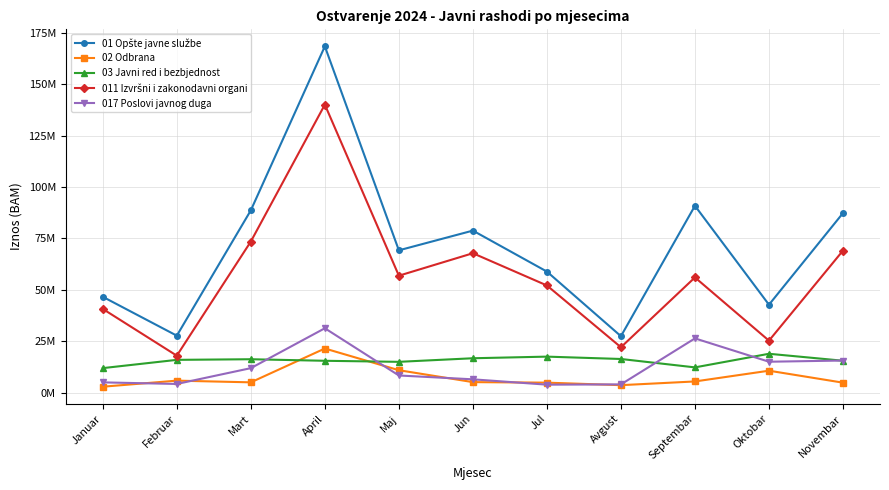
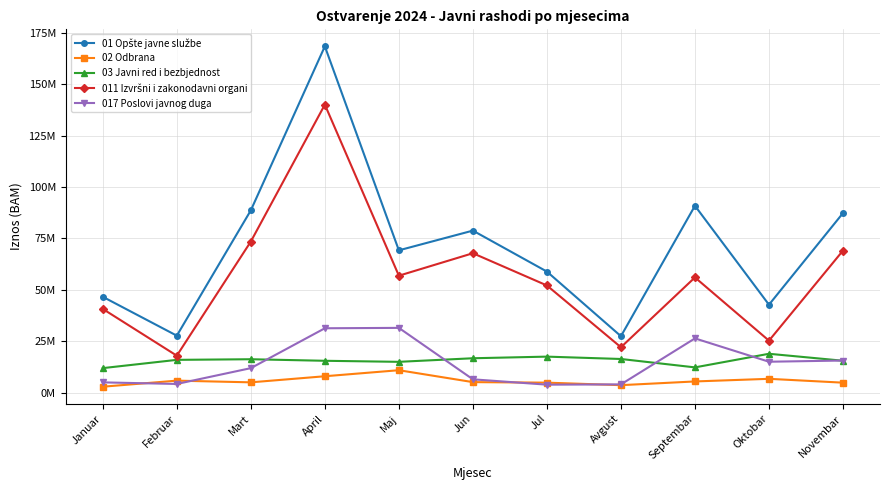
  {
    "01 Opšte javne službe": {
      "Januar": 47000000,
      "Februar": 28000000,
      "Mart": 89000000,
      "April": 168000000,
      "Maj": 69000000,
      "Jun": 79000000,
      "Jul": 59000000,
      "Avgust": 27000000,
      "Septembar": 91000000,
      "Oktobar": 43000000,
      "Novembar": 87000000
    },
    "02 Odbrana": {
      "Januar": 3000000,
      "Februar": 6000000,
      "Mart": 5000000,
-     "April": 22000000,
+     "April": 8000000,
      "Maj": 11000000,
      "Jun": 5000000,
      "Septembar": 6000000,
-     "Oktobar": 11000000,
+     "Oktobar": 7000000,
      "Novembar": 5000000
    },
    "03 Javni red i bezbjednost": {
      "Januar": 12000000,
      "Februar": 16000000,
      "Mart": 16000000,
      "April": 16000000,
      "Maj": 15000000,
      "Jun": 17000000,
      "Jul": 18000000,
      "Avgust": 16000000,
      "Septembar": 12000000,
      "Oktobar": 19000000
    },
    "011 Izvršni i zakonodavni organi": {
      "Januar": 41000000,
      "Februar": 18000000,
      "Mart": 73000000,
      "April": 140000000,
      "Maj": 57000000,
      "Jun": 68000000,
      "Jul": 52000000,
      "Avgust": 22000000,
      "Septembar": 56000000,
      "Oktobar": 25000000,
      "Novembar": 69000000
    },
    "017 Poslovi javnog duga": {
      "Januar": 5000000,
      "Februar": 4000000,
      "Mart": 12000000,
      "April": 31000000,
-     "Maj": 8000000,
+     "Maj": 32000000,
      "Jun": 7000000,
      "Septembar": 26000000,
      "Oktobar": 15000000
    }
  }
